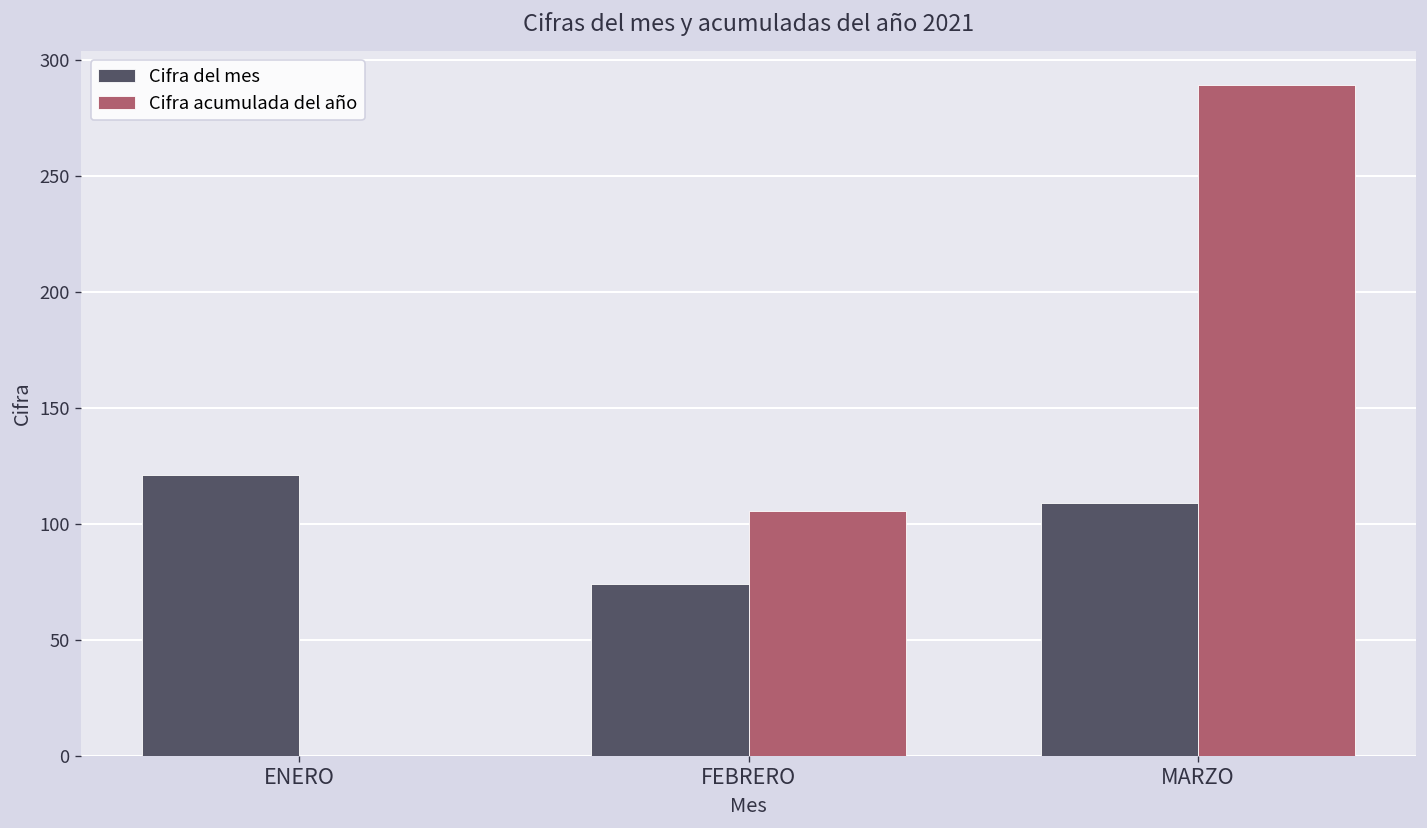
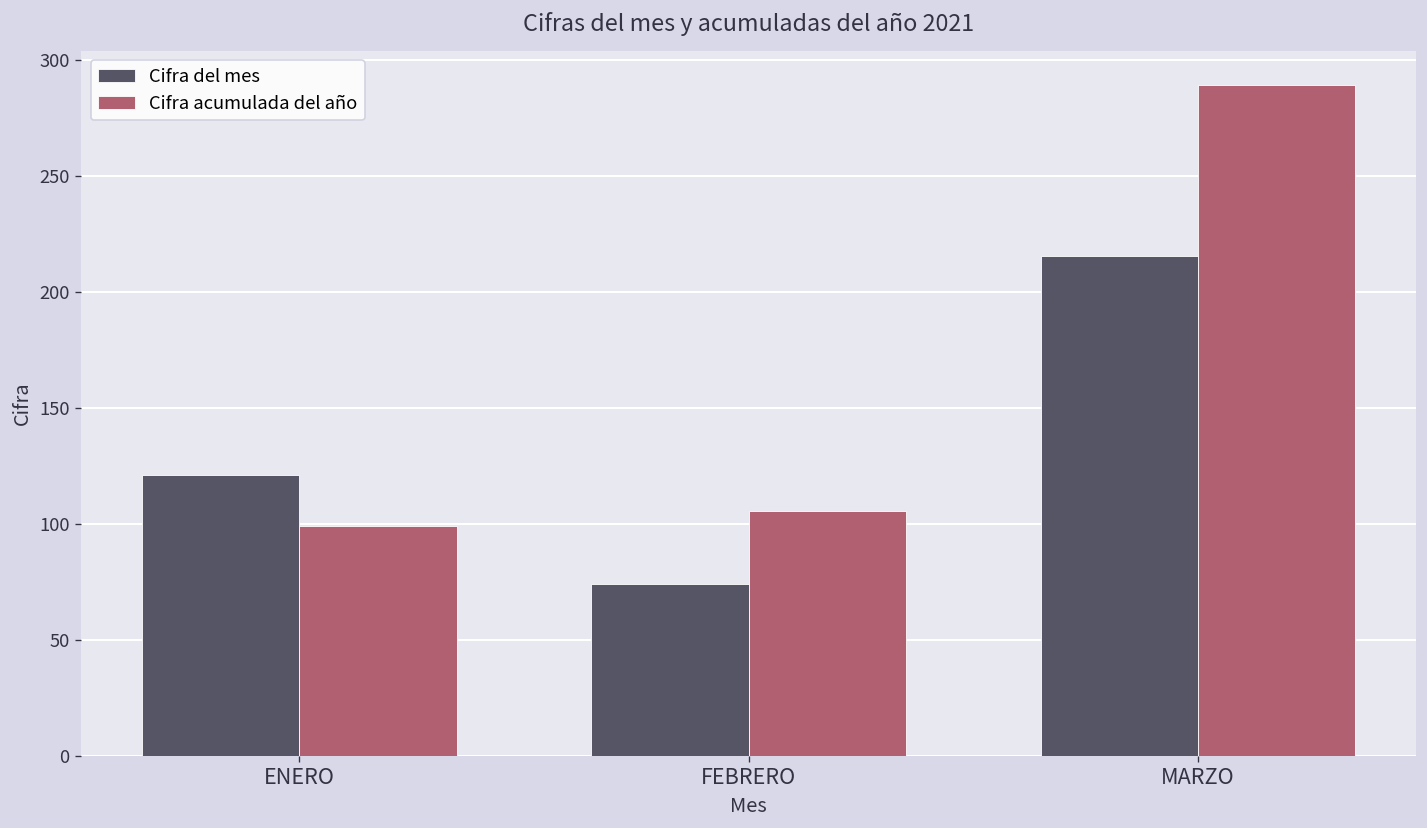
  {
    "Cifra del mes": {
      "ENERO": 121,
      "FEBRERO": 74,
-     "MARZO": 109
+     "MARZO": 215
    },
    "Cifra acumulada del año": {
-     "ENERO": 0,
+     "ENERO": 99,
      "FEBRERO": 106,
      "MARZO": 289
    }
  }
